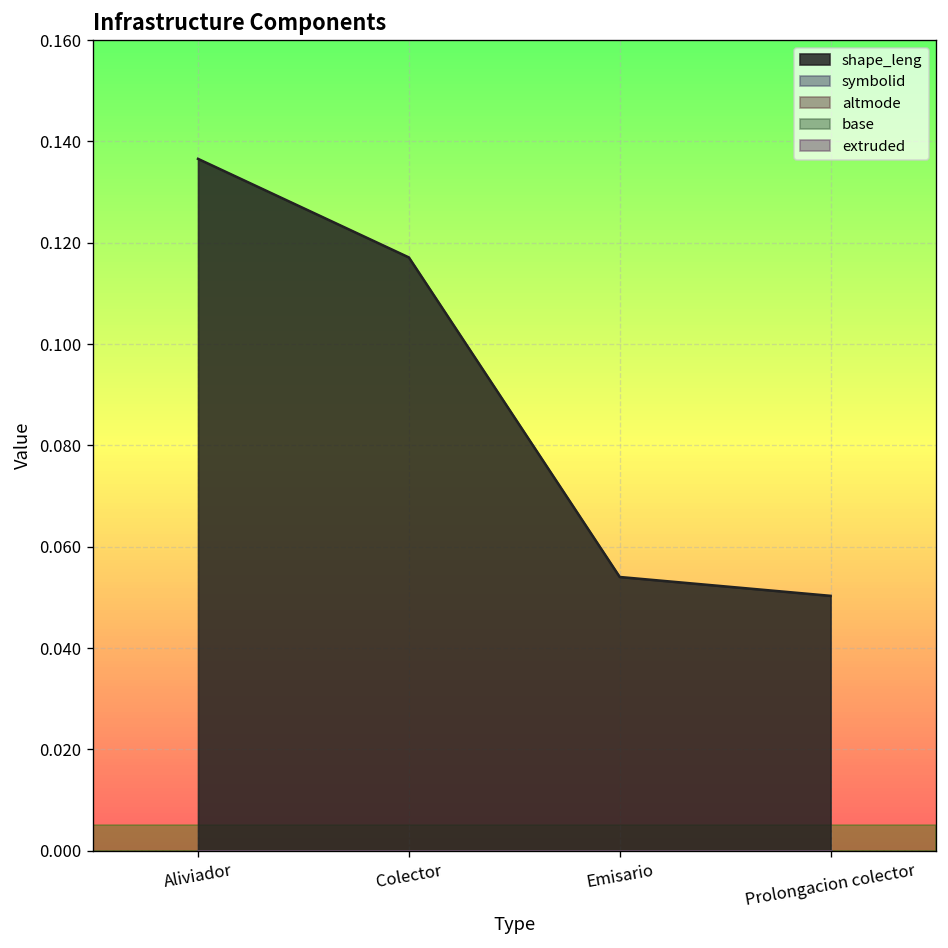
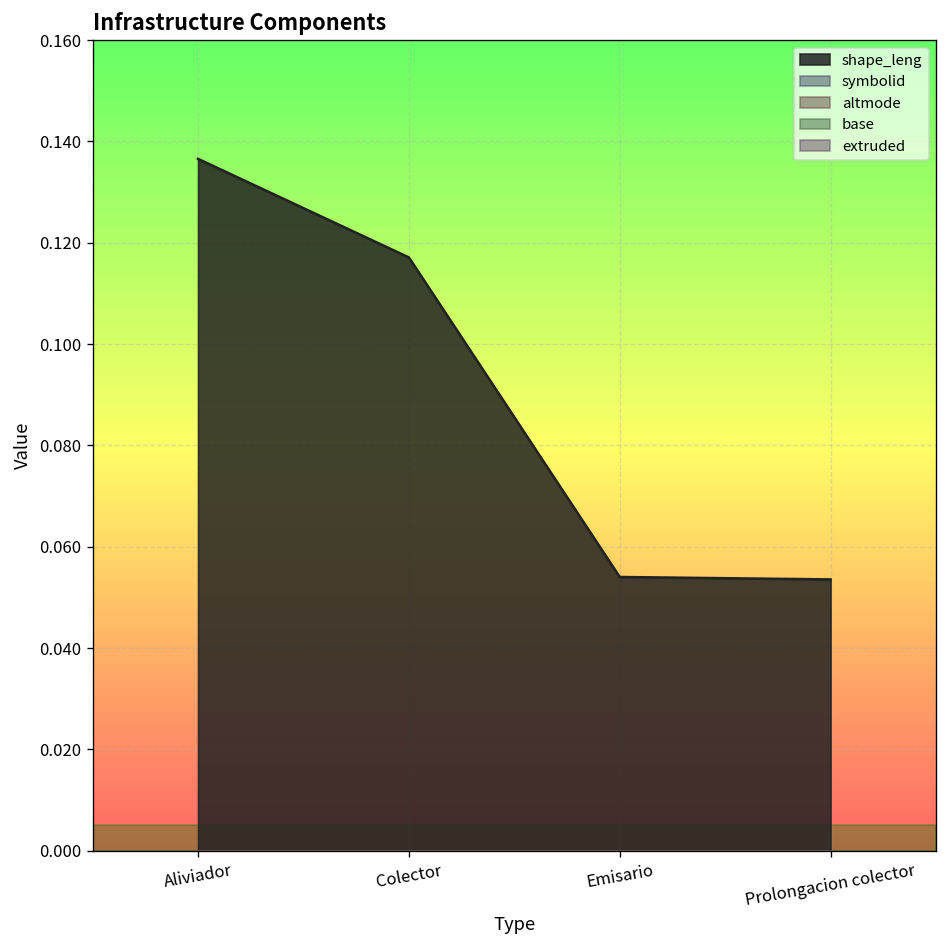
  {
    "shape_leng": {
      "Aliviador": 0.137,
      "Colector": 0.117,
      "Emisario": 0.054,
-     "Prolongacion colector": 0.050
+     "Prolongacion colector": 0.054
    },
    "extruded": {
      "Aliviador": 0.000,
      "Colector": 0.000,
      "Emisario": 0.000,
      "Prolongacion colector": 0.000
    }
  }
